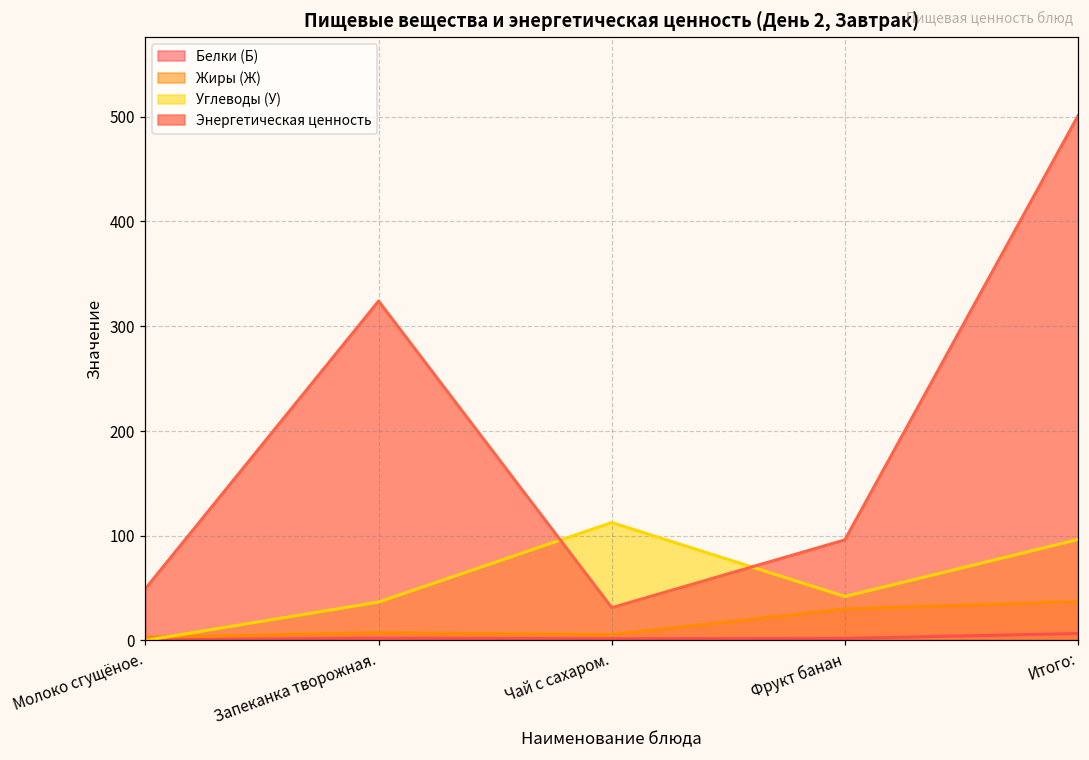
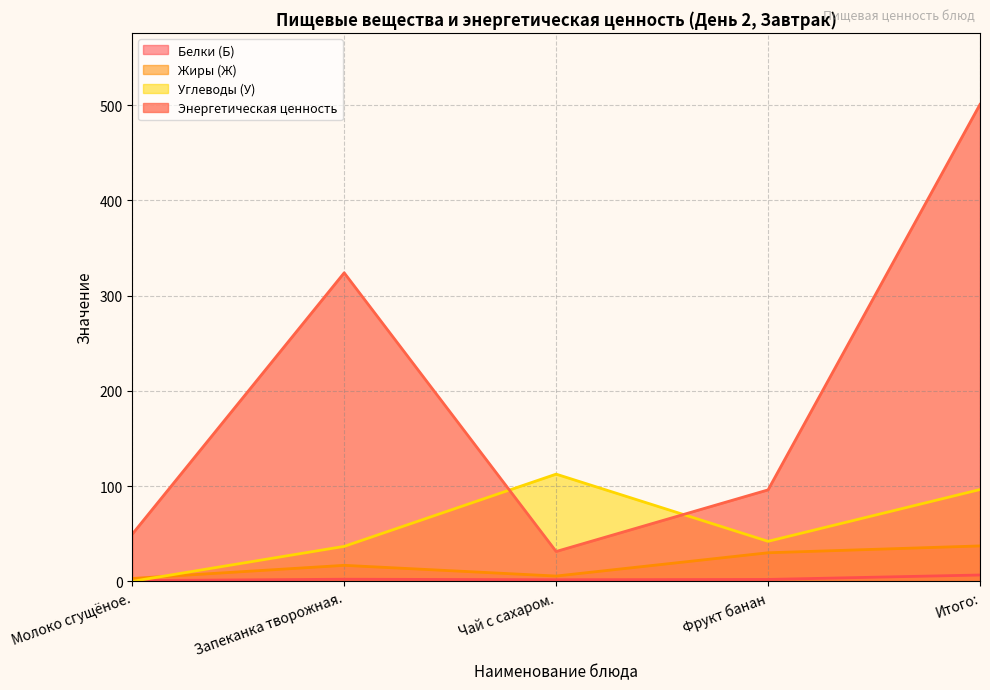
  {
    "Жиры (Ж)": {
-     "Запеканка творожная.": 10,
+     "Запеканка творожная.": 20,
      "Чай с сахаром.": 10,
      "Фрукт банан": 30,
      "Итого:": 40
    },
    "Углеводы (У)": {
      "Запеканка творожная.": 40,
      "Чай с сахаром.": 110,
      "Фрукт банан": 40,
      "Итого:": 100
    }
  }
